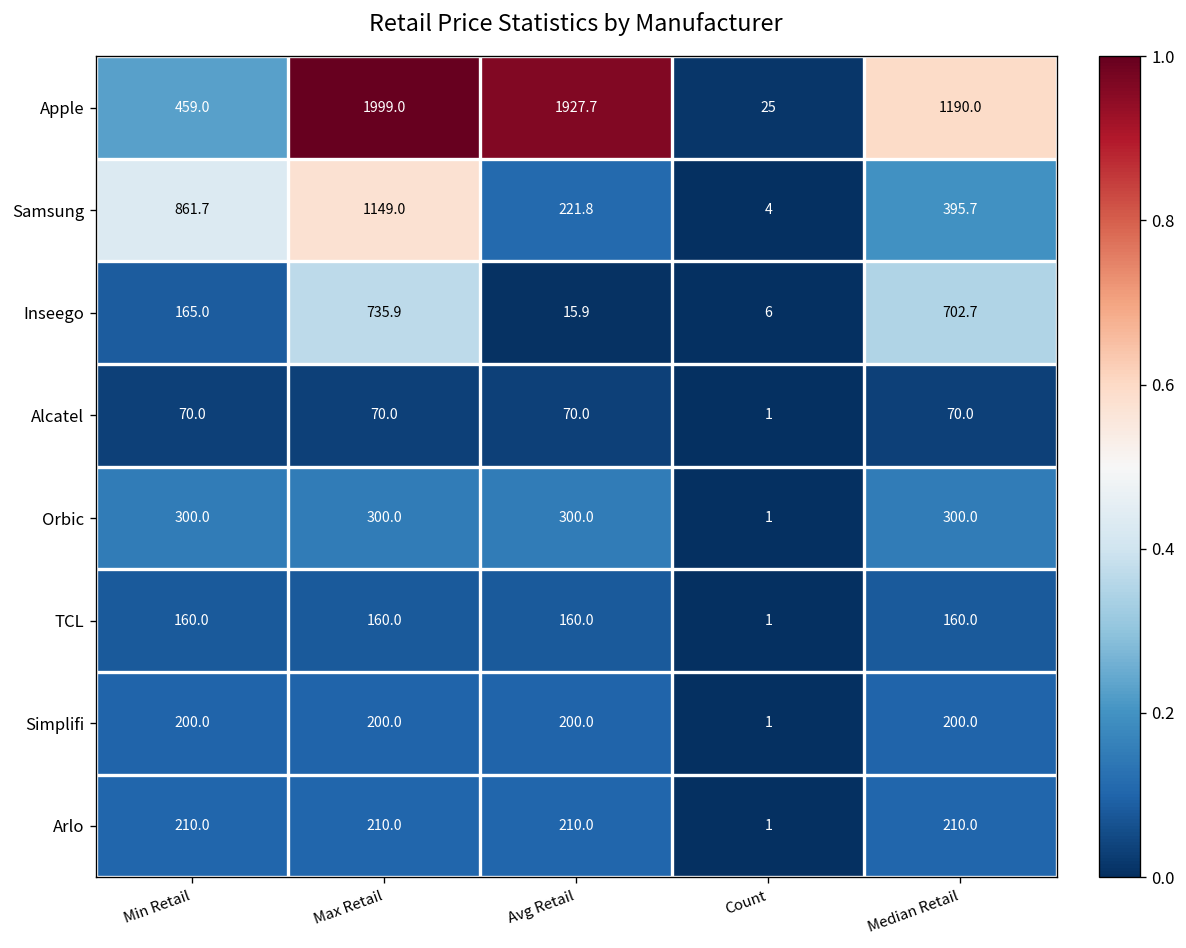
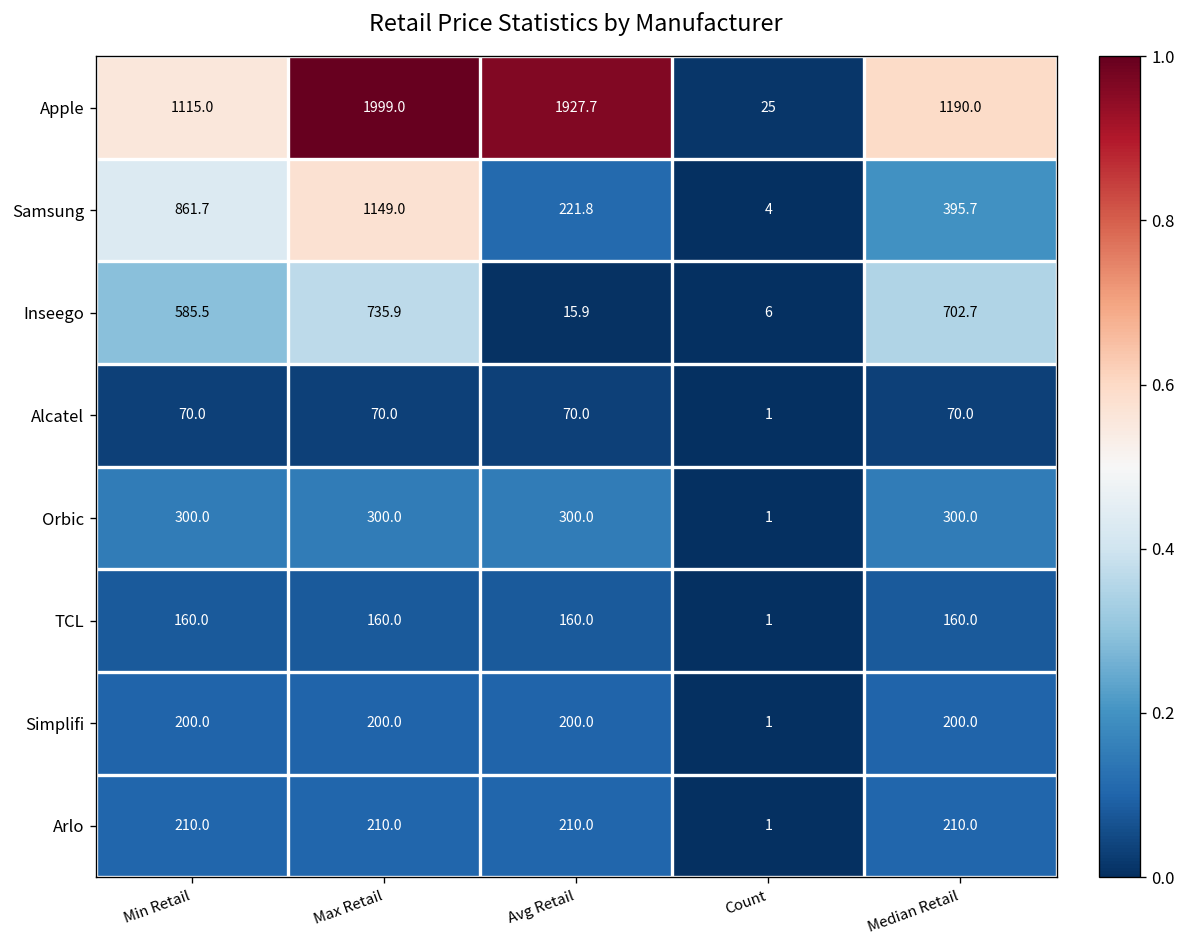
  {
    "Apple": {
-     "Min Retail": 459.0,
+     "Min Retail": 1115.0,
      "Max Retail": 1999.0,
      "Avg Retail": 1927.7,
      "Count": 25,
      "Median Retail": 1190.0
    },
    "Samsung": {
      "Min Retail": 861.7,
      "Max Retail": 1149.0,
      "Avg Retail": 221.8,
      "Count": 4,
      "Median Retail": 395.7
    },
    "Inseego": {
-     "Min Retail": 165.0,
+     "Min Retail": 585.5,
      "Max Retail": 735.9,
      "Avg Retail": 15.9,
      "Count": 6,
      "Median Retail": 702.7
    },
    "Alcatel": {
      "Min Retail": 70.0,
      "Max Retail": 70.0,
      "Avg Retail": 70.0,
      "Count": 1,
      "Median Retail": 70.0
    },
    "Orbic": {
      "Min Retail": 300.0,
      "Max Retail": 300.0,
      "Avg Retail": 300.0,
      "Count": 1,
      "Median Retail": 300.0
    },
    "TCL": {
      "Min Retail": 160.0,
      "Max Retail": 160.0,
      "Avg Retail": 160.0,
      "Count": 1,
      "Median Retail": 160.0
    },
    "Simplifi": {
      "Min Retail": 200.0,
      "Max Retail": 200.0,
      "Avg Retail": 200.0,
      "Count": 1,
      "Median Retail": 200.0
    },
    "Arlo": {
      "Min Retail": 210.0,
      "Max Retail": 210.0,
      "Avg Retail": 210.0,
      "Count": 1,
      "Median Retail": 210.0
    }
  }
